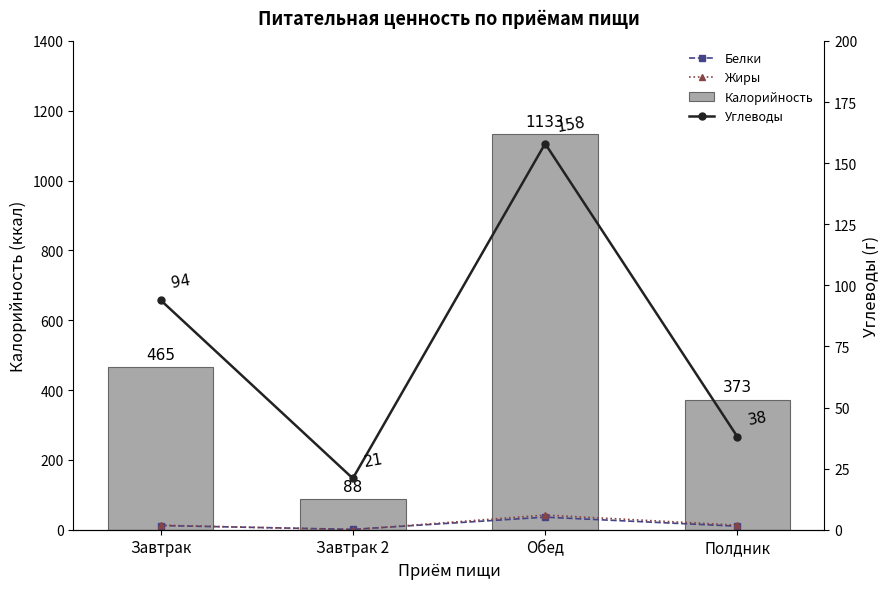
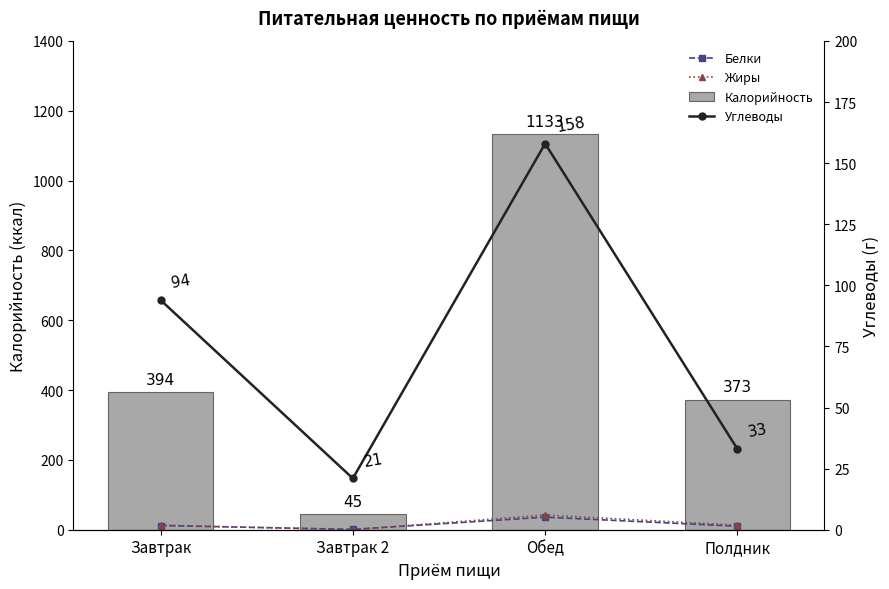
  {
    "Калорийность": {
-     "Завтрак": 465,
-     "Завтрак 2": 88,
+     "Завтрак": 394,
+     "Завтрак 2": 45,
      "Полдник": 373
    },
    "Углеводы": {
      "Завтрак": 94,
      "Завтрак 2": 21,
-     "Полдник": 38
+     "Полдник": 33
    }
  }
